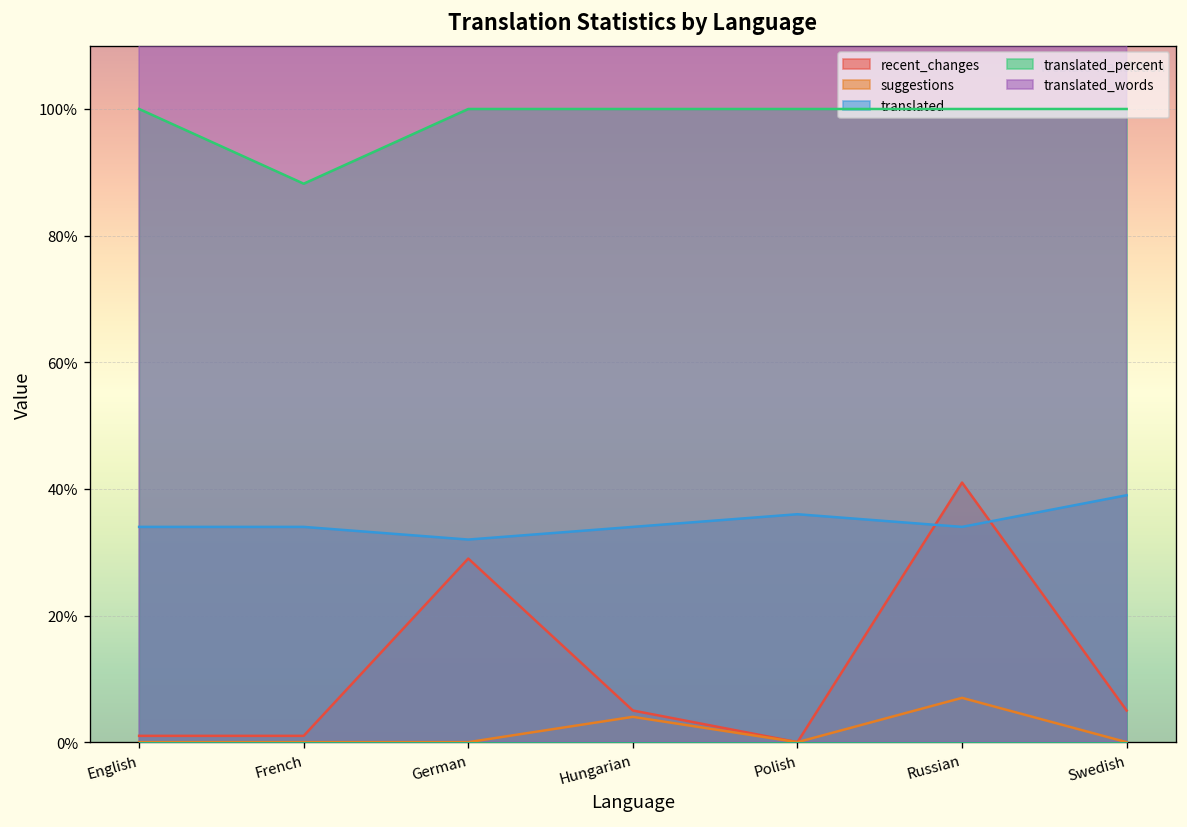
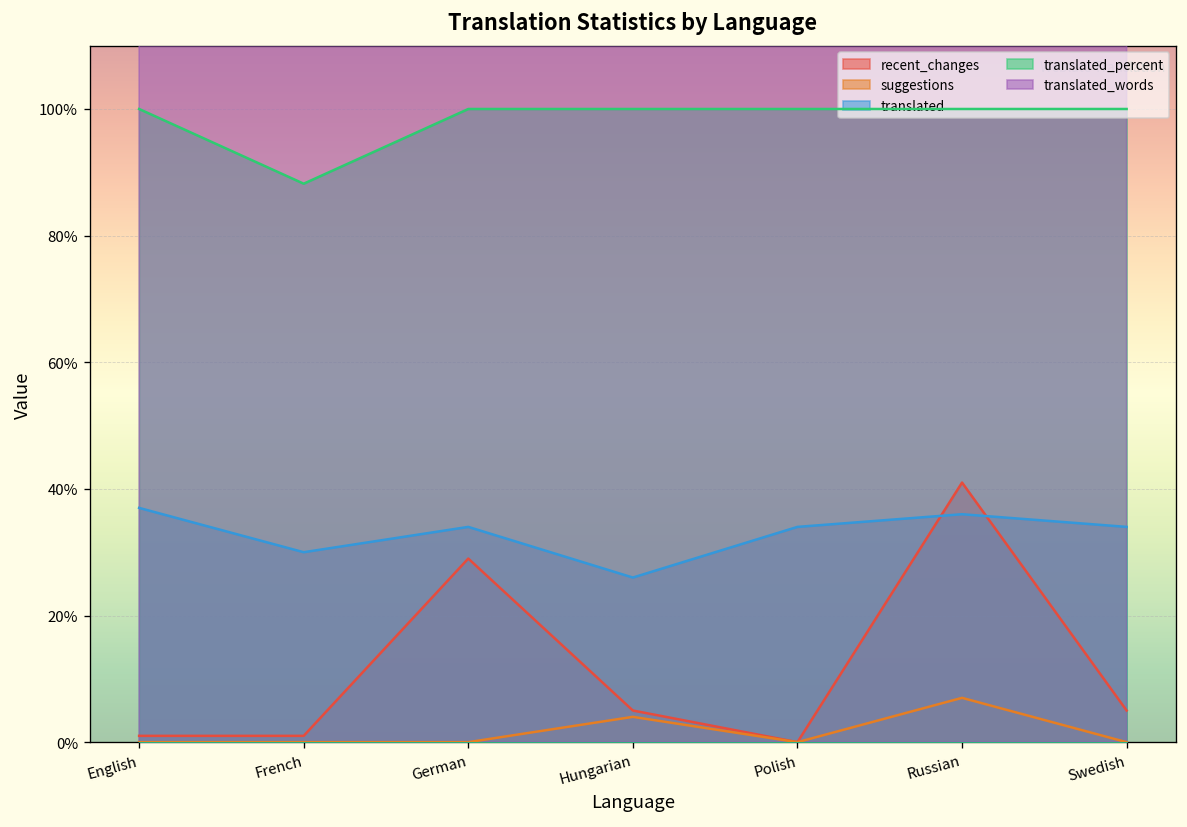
  {
    "translated": {
-     "English": "34%",
-     "French": "34%",
-     "German": "32%",
-     "Hungarian": "34%",
-     "Polish": "36%",
-     "Russian": "34%",
-     "Swedish": "39%"
+     "English": "37%",
+     "French": "30%",
+     "German": "34%",
+     "Hungarian": "26%",
+     "Polish": "34%",
+     "Russian": "36%",
+     "Swedish": "34%"
    },
    "translated_percent": {
      "English": "100%",
      "French": "88%",
      "German": "100%",
      "Hungarian": "100%",
      "Polish": "100%"
    }
  }
